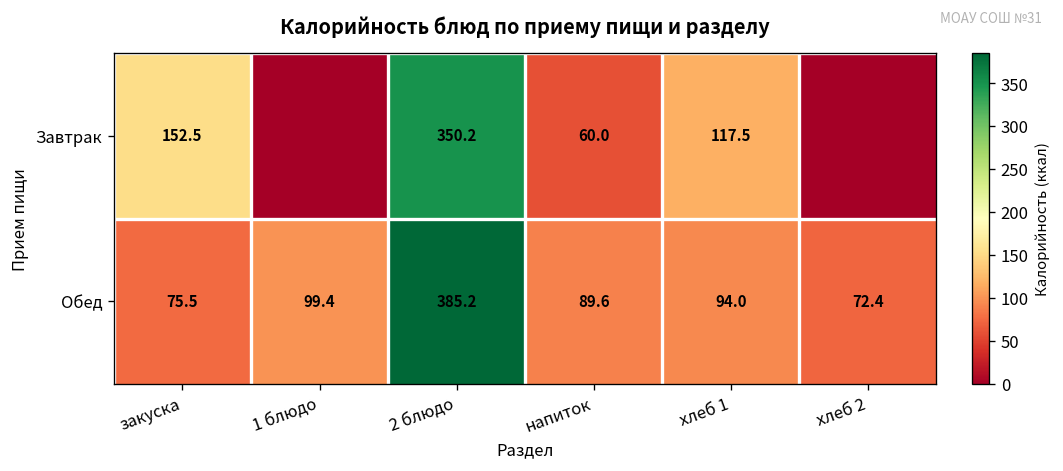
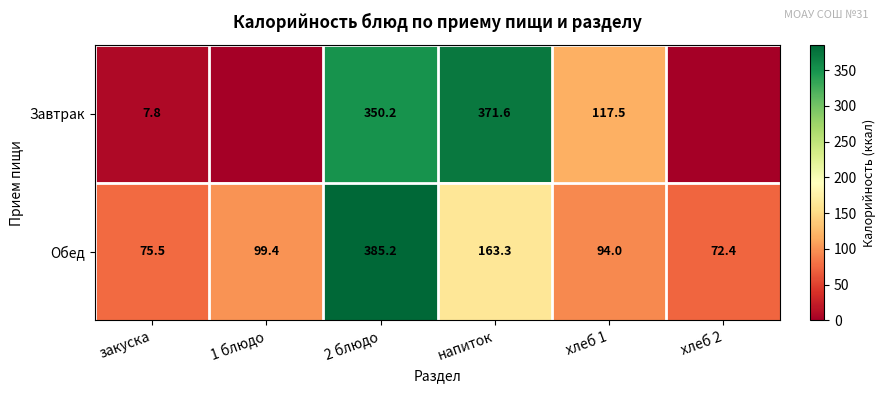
  {
    "Завтрак": {
-     "закуска": 152.5,
+     "закуска": 7.8,
      "2 блюдо": 350.2,
-     "напиток": 60.0,
+     "напиток": 371.6,
      "хлеб 1": 117.5
    },
    "Обед": {
      "закуска": 75.5,
      "1 блюдо": 99.4,
      "2 блюдо": 385.2,
-     "напиток": 89.6,
+     "напиток": 163.3,
      "хлеб 1": 94.0,
      "хлеб 2": 72.4
    }
  }
